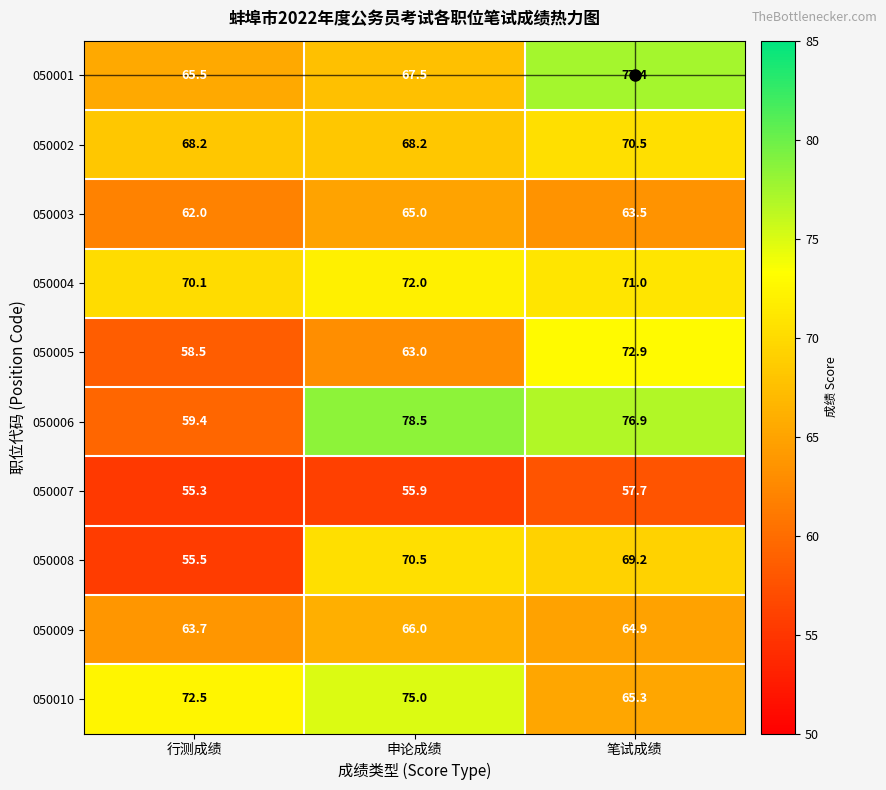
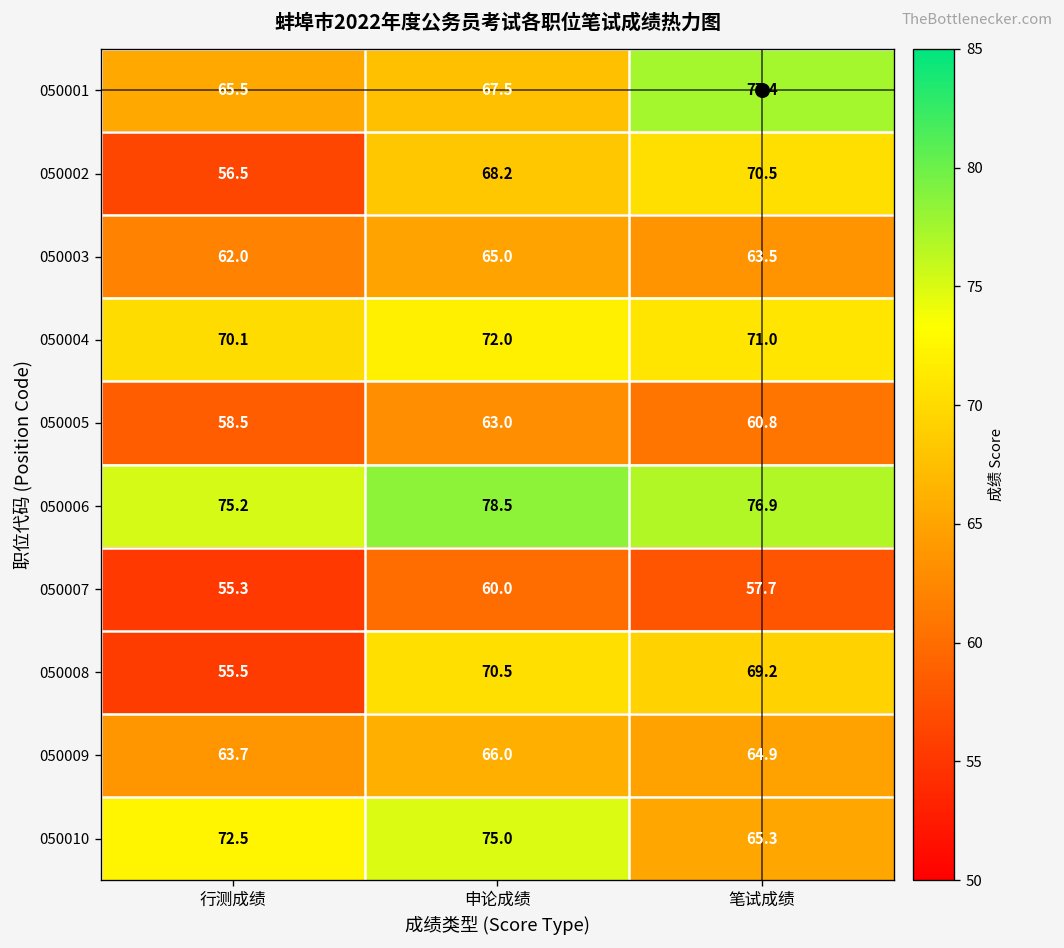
  {
    "050001": {
      "行测成绩": 65.5,
      "申论成绩": 67.5
    },
    "050002": {
-     "行测成绩": 68.2,
+     "行测成绩": 56.5,
      "申论成绩": 68.2,
      "笔试成绩": 70.5
    },
    "050003": {
      "行测成绩": 62.0,
      "申论成绩": 65.0,
      "笔试成绩": 63.5
    },
    "050004": {
      "行测成绩": 70.1,
      "申论成绩": 72.0,
      "笔试成绩": 71.0
    },
    "050005": {
      "行测成绩": 58.5,
      "申论成绩": 63.0,
-     "笔试成绩": 72.9
+     "笔试成绩": 60.8
    },
    "050006": {
-     "行测成绩": 59.4,
+     "行测成绩": 75.2,
      "申论成绩": 78.5,
      "笔试成绩": 76.9
    },
    "050007": {
      "行测成绩": 55.3,
-     "申论成绩": 55.9,
+     "申论成绩": 60.0,
      "笔试成绩": 57.7
    },
    "050008": {
      "行测成绩": 55.5,
      "申论成绩": 70.5,
      "笔试成绩": 69.2
    },
    "050009": {
      "行测成绩": 63.7,
      "申论成绩": 66.0,
      "笔试成绩": 64.9
    },
    "050010": {
      "行测成绩": 72.5,
      "申论成绩": 75.0,
      "笔试成绩": 65.3
    }
  }
